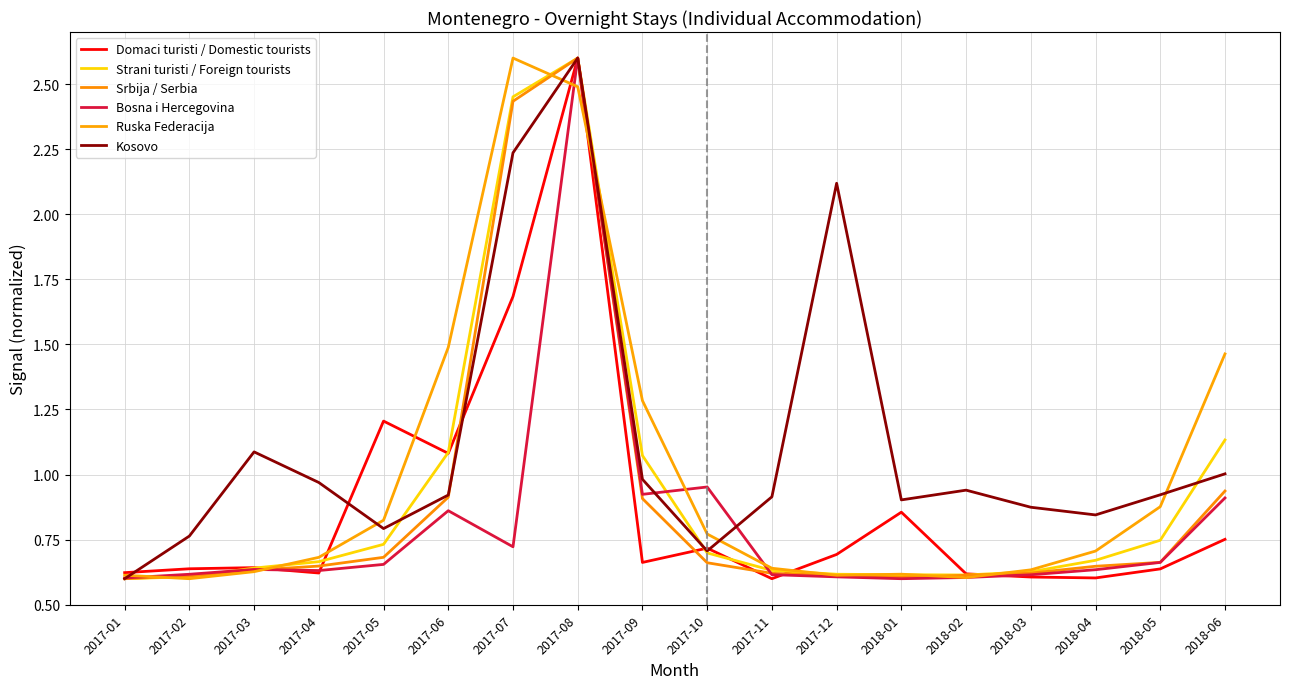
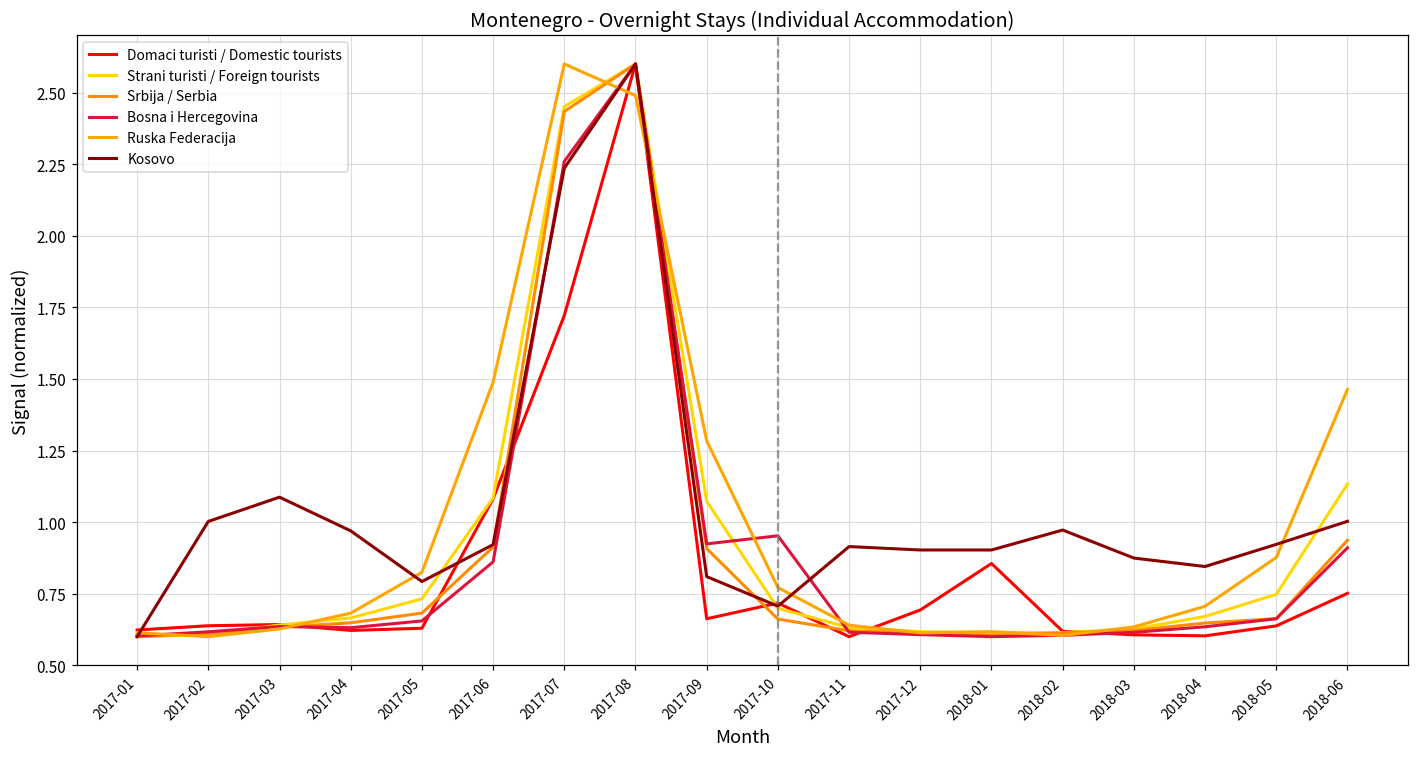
  {
    "Domaci turisti / Domestic tourists": {
      "2017-01": 0.62,
      "2017-02": 0.64,
-     "2017-05": 1.21,
-     "2017-07": 1.68,
+     "2017-05": 0.63,
+     "2017-07": 1.72,
      "2017-09": 0.66,
      "2017-10": 0.72,
      "2017-11": 0.60,
      "2017-12": 0.69,
      "2018-01": 0.86,
      "2018-04": 0.60,
      "2018-05": 0.64,
      "2018-06": 0.75
    },
    "Bosna i Hercegovina": {
      "2017-05": 0.65,
      "2017-06": 0.86,
-     "2017-07": 0.72,
+     "2017-07": 2.26,
      "2017-09": 0.92,
      "2017-10": 0.95,
      "2018-04": 0.63,
      "2018-06": 0.91
    },
    "Kosovo": {
-     "2017-02": 0.76,
+     "2017-02": 1.00,
      "2017-03": 1.09,
      "2017-04": 0.97,
      "2017-05": 0.79,
      "2017-07": 2.24,
-     "2017-09": 0.98,
+     "2017-09": 0.81,
      "2017-11": 0.91,
-     "2017-12": 2.12,
+     "2017-12": 0.90,
      "2018-01": 0.90,
-     "2018-02": 0.94,
+     "2018-02": 0.97,
      "2018-03": 0.87,
      "2018-04": 0.84,
      "2018-05": 0.92,
      "2018-06": 1.00
    }
  }
